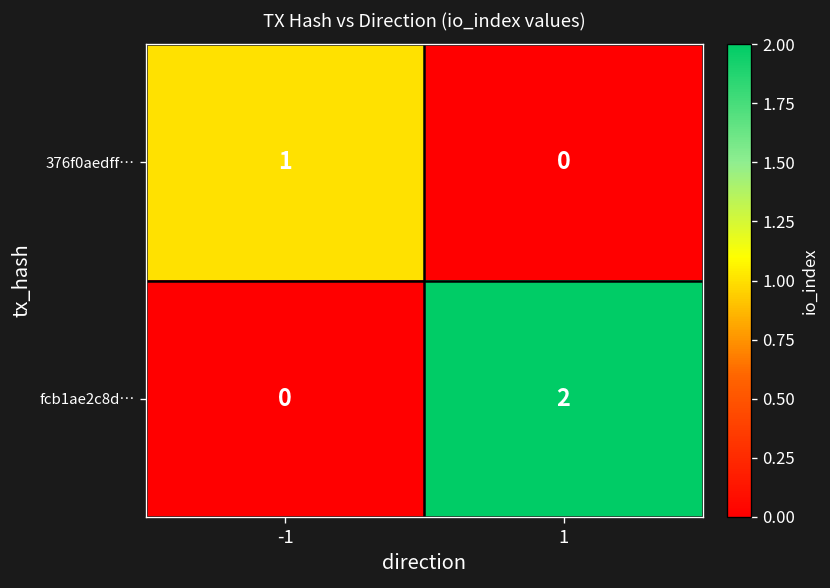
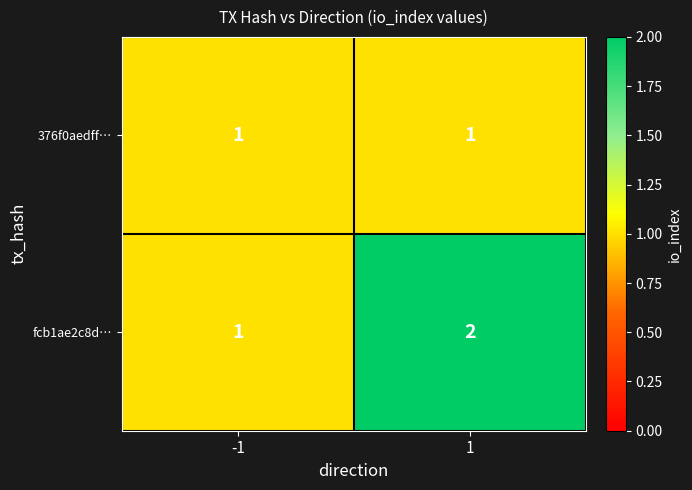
  {
    "376f0aedff…": {
      "-1": 1,
-     "1": 0
+     "1": 1
    },
    "fcb1ae2c8d…": {
-     "-1": 0,
+     "-1": 1,
      "1": 2
    }
  }
